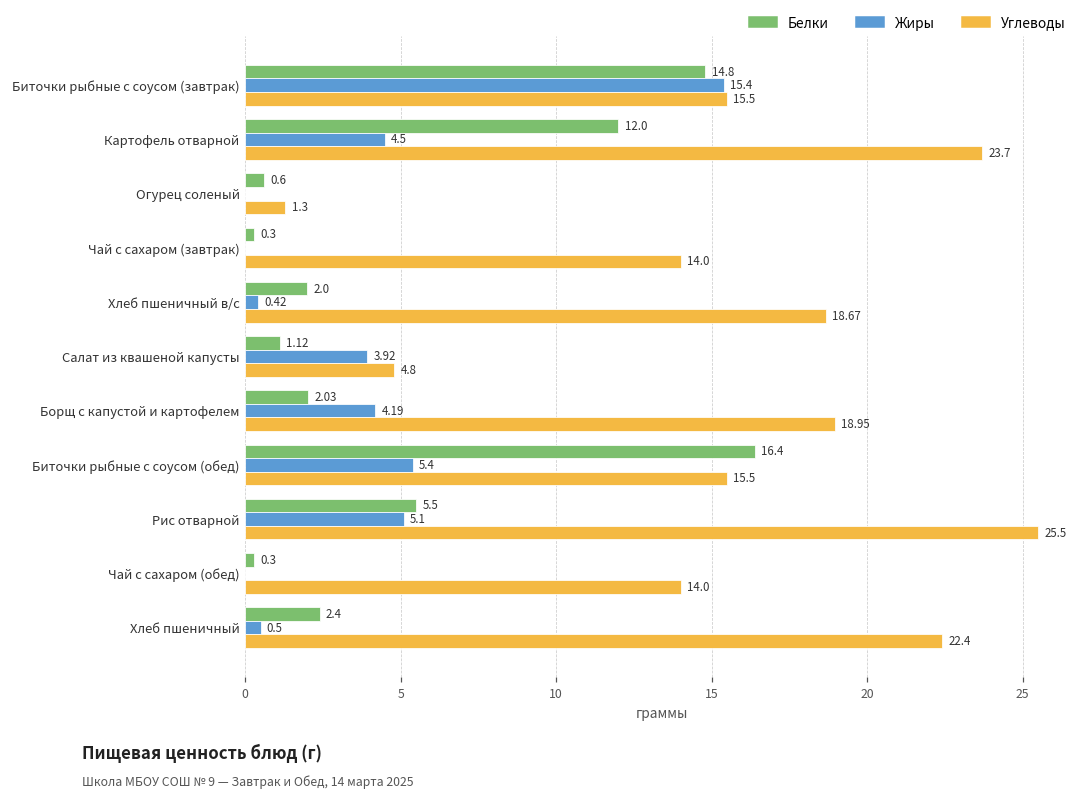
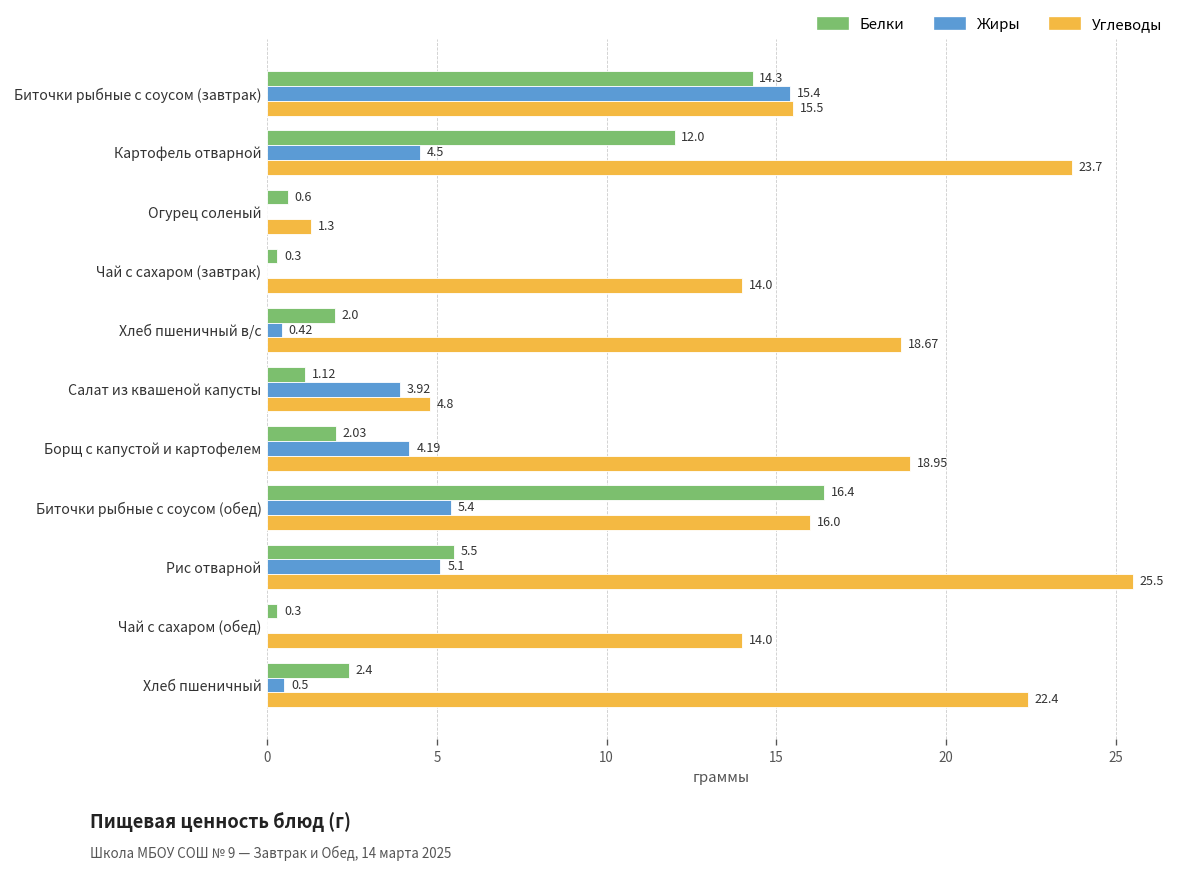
  {
    "Белки": {
-     "Биточки рыбные с соусом (завтрак)": 14.8,
+     "Биточки рыбные с соусом (завтрак)": 14.3,
      "Картофель отварной": 12.0,
      "Огурец соленый": 0.6,
      "Чай с сахаром (завтрак)": 0.3,
      "Хлеб пшеничный в/с": 2.0,
      "Салат из квашеной капусты": 1.12,
      "Борщ с капустой и картофелем": 2.03,
      "Биточки рыбные с соусом (обед)": 16.4,
      "Рис отварной": 5.5,
      "Чай с сахаром (обед)": 0.3,
      "Хлеб пшеничный": 2.4
    },
    "Жиры": {
      "Биточки рыбные с соусом (завтрак)": 15.4,
      "Картофель отварной": 4.5,
      "Хлеб пшеничный в/с": 0.42,
      "Салат из квашеной капусты": 3.92,
      "Борщ с капустой и картофелем": 4.19,
      "Биточки рыбные с соусом (обед)": 5.4,
      "Рис отварной": 5.1,
      "Хлеб пшеничный": 0.5
    },
    "Углеводы": {
      "Биточки рыбные с соусом (завтрак)": 15.5,
      "Картофель отварной": 23.7,
      "Огурец соленый": 1.3,
      "Чай с сахаром (завтрак)": 14.0,
      "Хлеб пшеничный в/с": 18.67,
      "Салат из квашеной капусты": 4.8,
      "Борщ с капустой и картофелем": 18.95,
-     "Биточки рыбные с соусом (обед)": 15.5,
+     "Биточки рыбные с соусом (обед)": 16.0,
      "Рис отварной": 25.5,
      "Чай с сахаром (обед)": 14.0,
      "Хлеб пшеничный": 22.4
    }
  }
